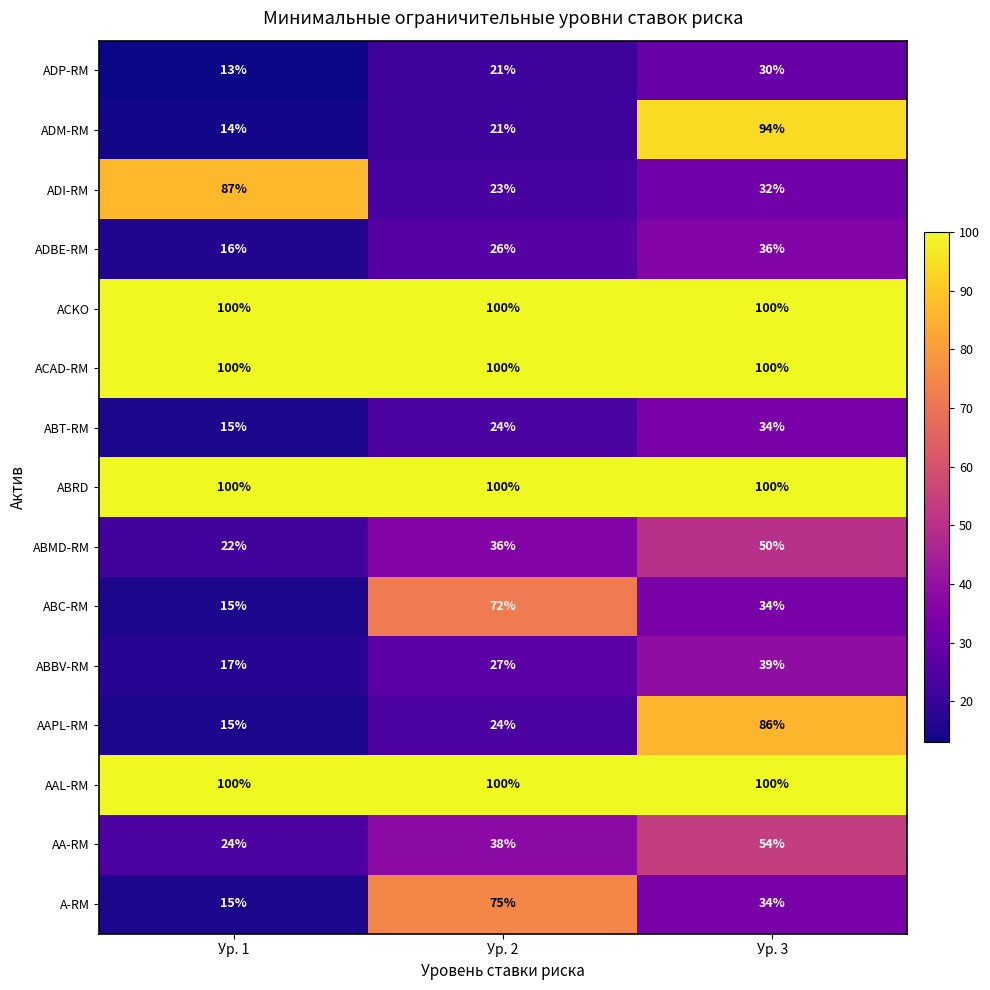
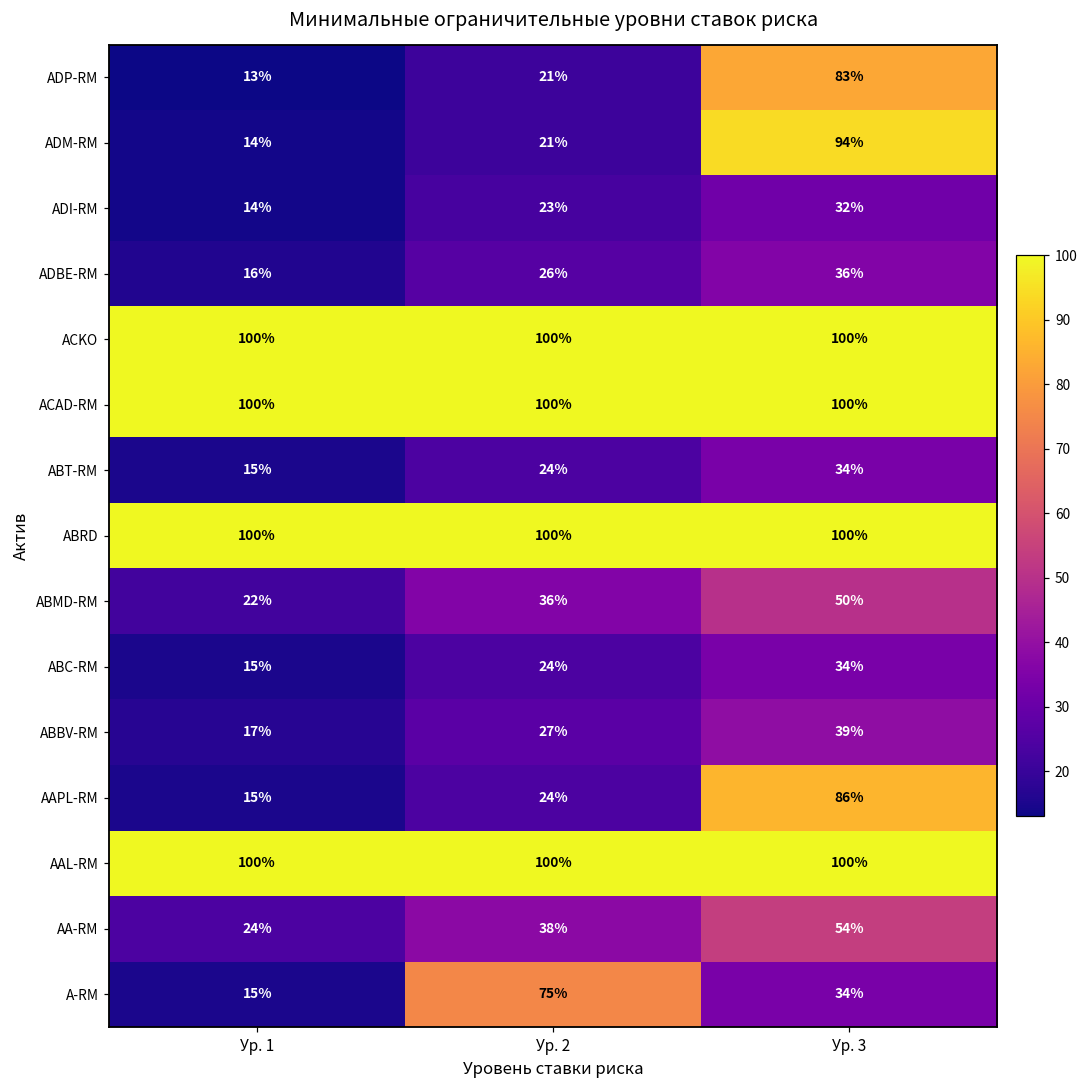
  {
    "ADP-RM": {
      "Ур. 1": "13%",
      "Ур. 2": "21%",
-     "Ур. 3": "30%"
+     "Ур. 3": "83%"
    },
    "ADM-RM": {
      "Ур. 1": "14%",
      "Ур. 2": "21%",
      "Ур. 3": "94%"
    },
    "ADI-RM": {
-     "Ур. 1": "87%",
+     "Ур. 1": "14%",
      "Ур. 2": "23%",
      "Ур. 3": "32%"
    },
    "ADBE-RM": {
      "Ур. 1": "16%",
      "Ур. 2": "26%",
      "Ур. 3": "36%"
    },
    "ACKO": {
      "Ур. 1": "100%",
      "Ур. 2": "100%",
      "Ур. 3": "100%"
    },
    "ACAD-RM": {
      "Ур. 1": "100%",
      "Ур. 2": "100%",
      "Ур. 3": "100%"
    },
    "ABT-RM": {
      "Ур. 1": "15%",
      "Ур. 2": "24%",
      "Ур. 3": "34%"
    },
    "ABRD": {
      "Ур. 1": "100%",
      "Ур. 2": "100%",
      "Ур. 3": "100%"
    },
    "ABMD-RM": {
      "Ур. 1": "22%",
      "Ур. 2": "36%",
      "Ур. 3": "50%"
    },
    "ABC-RM": {
      "Ур. 1": "15%",
-     "Ур. 2": "72%",
+     "Ур. 2": "24%",
      "Ур. 3": "34%"
    },
    "ABBV-RM": {
      "Ур. 1": "17%",
      "Ур. 2": "27%",
      "Ур. 3": "39%"
    },
    "AAPL-RM": {
      "Ур. 1": "15%",
      "Ур. 2": "24%",
      "Ур. 3": "86%"
    },
    "AAL-RM": {
      "Ур. 1": "100%",
      "Ур. 2": "100%",
      "Ур. 3": "100%"
    },
    "AA-RM": {
      "Ур. 1": "24%",
      "Ур. 2": "38%",
      "Ур. 3": "54%"
    },
    "A-RM": {
      "Ур. 1": "15%",
      "Ур. 2": "75%",
      "Ур. 3": "34%"
    }
  }
